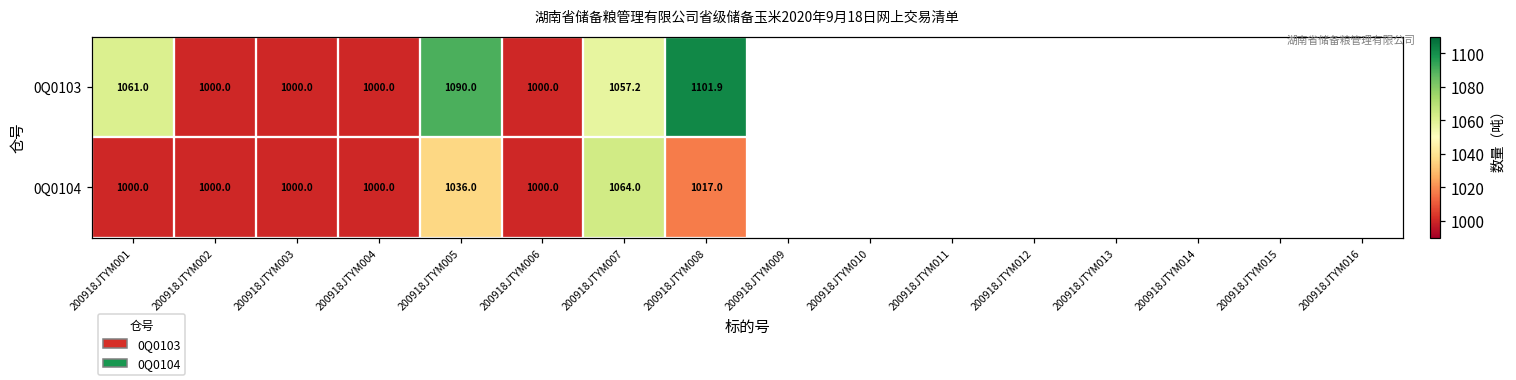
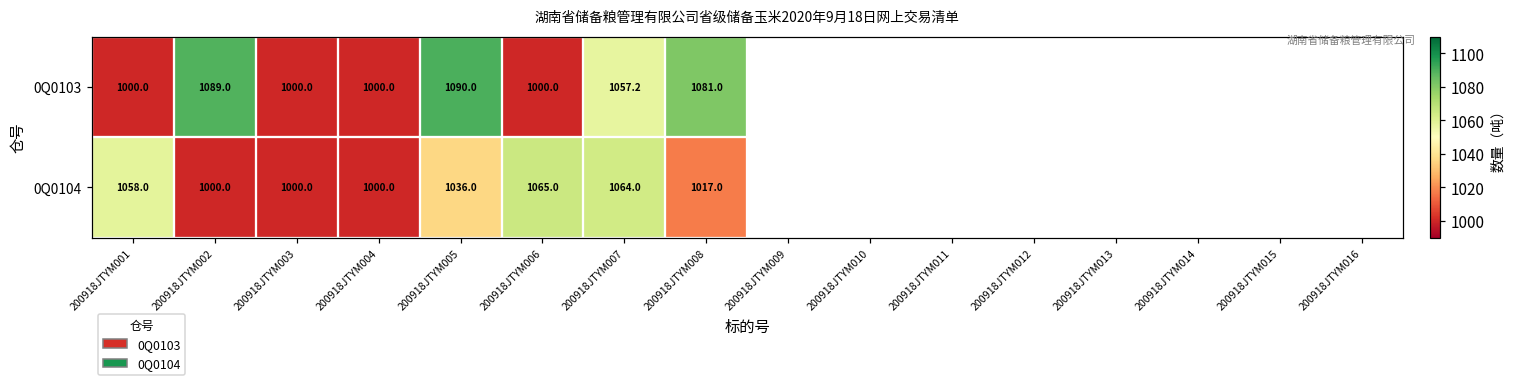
  {
    "0Q0103": {
-     "200918JTYM001": 1061.0,
-     "200918JTYM002": 1000.0,
+     "200918JTYM001": 1000.0,
+     "200918JTYM002": 1089.0,
      "200918JTYM003": 1000.0,
      "200918JTYM004": 1000.0,
      "200918JTYM005": 1090.0,
      "200918JTYM006": 1000.0,
      "200918JTYM007": 1057.2,
-     "200918JTYM008": 1101.9
+     "200918JTYM008": 1081.0
    },
    "0Q0104": {
-     "200918JTYM001": 1000.0,
+     "200918JTYM001": 1058.0,
      "200918JTYM002": 1000.0,
      "200918JTYM003": 1000.0,
      "200918JTYM004": 1000.0,
      "200918JTYM005": 1036.0,
-     "200918JTYM006": 1000.0,
+     "200918JTYM006": 1065.0,
      "200918JTYM007": 1064.0,
      "200918JTYM008": 1017.0
    }
  }
